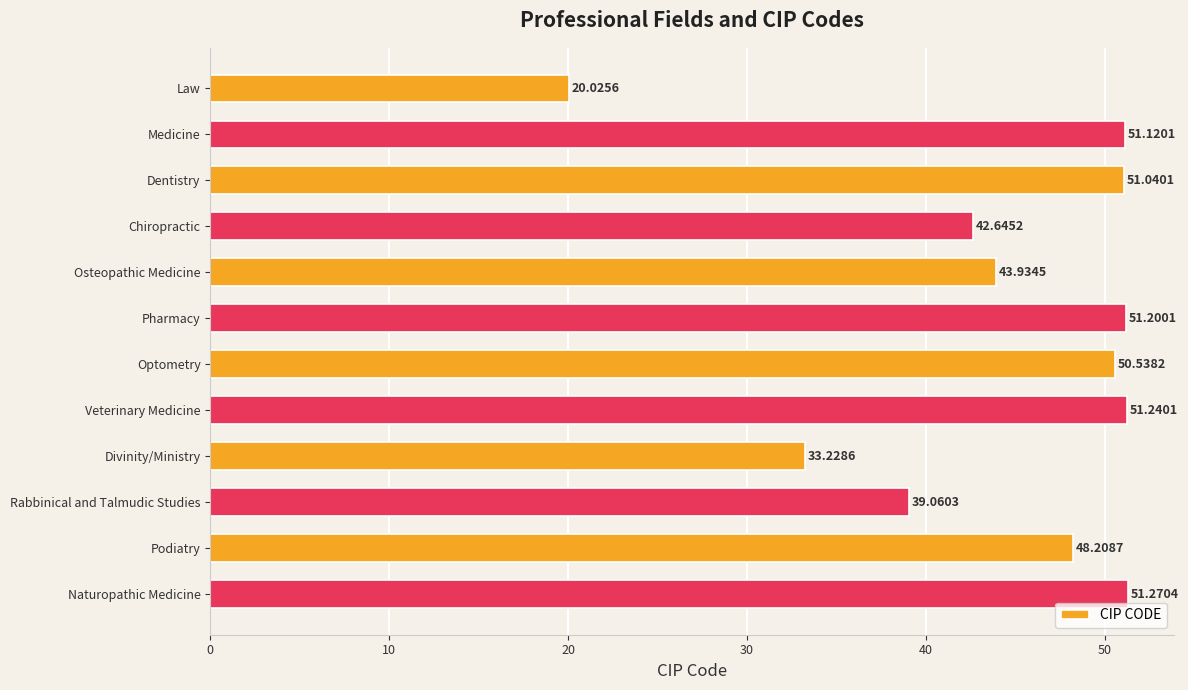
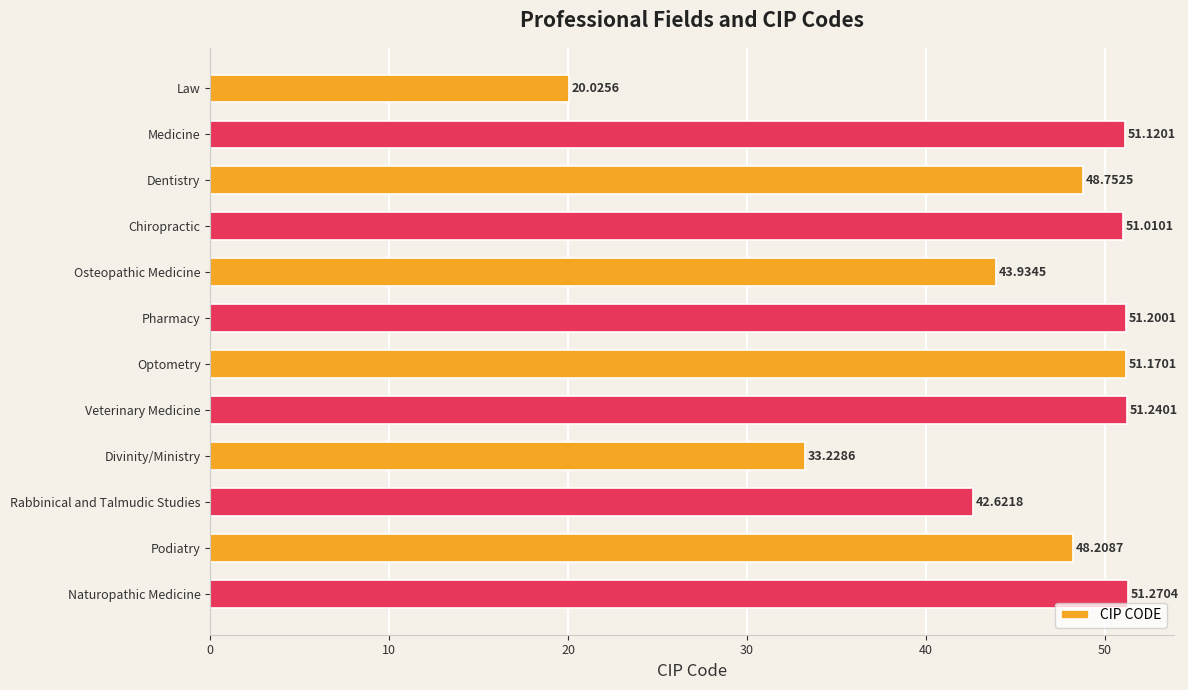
  {
    "Law": 20.0256,
    "Medicine": 51.1201,
-   "Dentistry": 51.0401,
-   "Chiropractic": 42.6452,
+   "Dentistry": 48.7525,
+   "Chiropractic": 51.0101,
    "Osteopathic Medicine": 43.9345,
    "Pharmacy": 51.2001,
-   "Optometry": 50.5382,
+   "Optometry": 51.1701,
    "Veterinary Medicine": 51.2401,
    "Divinity/Ministry": 33.2286,
-   "Rabbinical and Talmudic Studies": 39.0603,
+   "Rabbinical and Talmudic Studies": 42.6218,
    "Podiatry": 48.2087,
    "Naturopathic Medicine": 51.2704
  }
